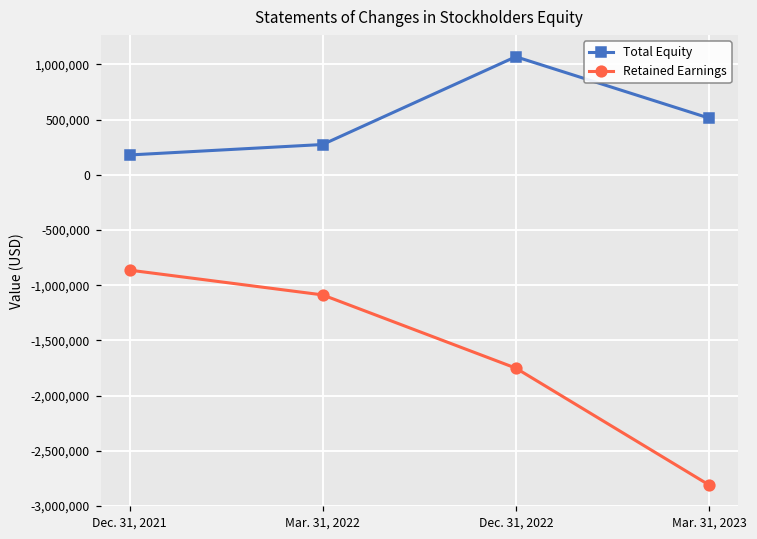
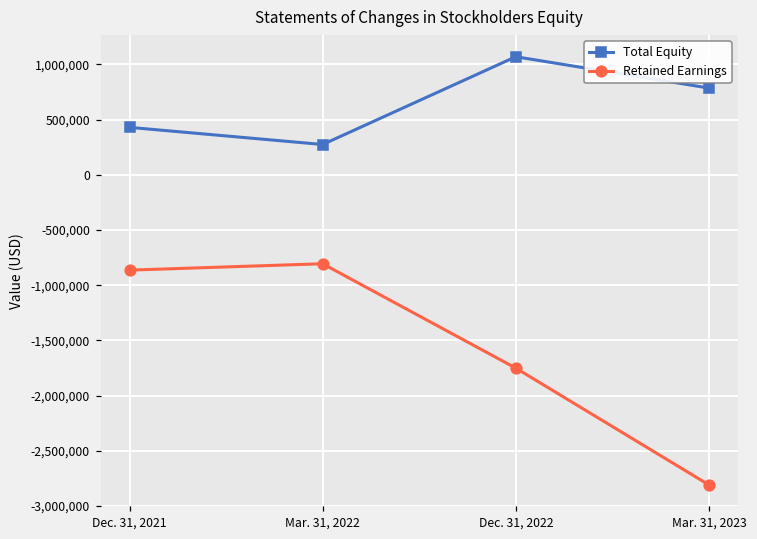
  {
    "Total Equity": {
-     "Dec. 31, 2021": "180,000",
+     "Dec. 31, 2021": "430,000",
      "Mar. 31, 2022": "270,000",
      "Dec. 31, 2022": "1,070,000",
-     "Mar. 31, 2023": "510,000"
+     "Mar. 31, 2023": "790,000"
    },
    "Retained Earnings": {
      "Dec. 31, 2021": "-860,000",
-     "Mar. 31, 2022": "-1,090,000",
+     "Mar. 31, 2022": "-810,000",
      "Dec. 31, 2022": "-1,750,000",
      "Mar. 31, 2023": "-2,810,000"
    }
  }
